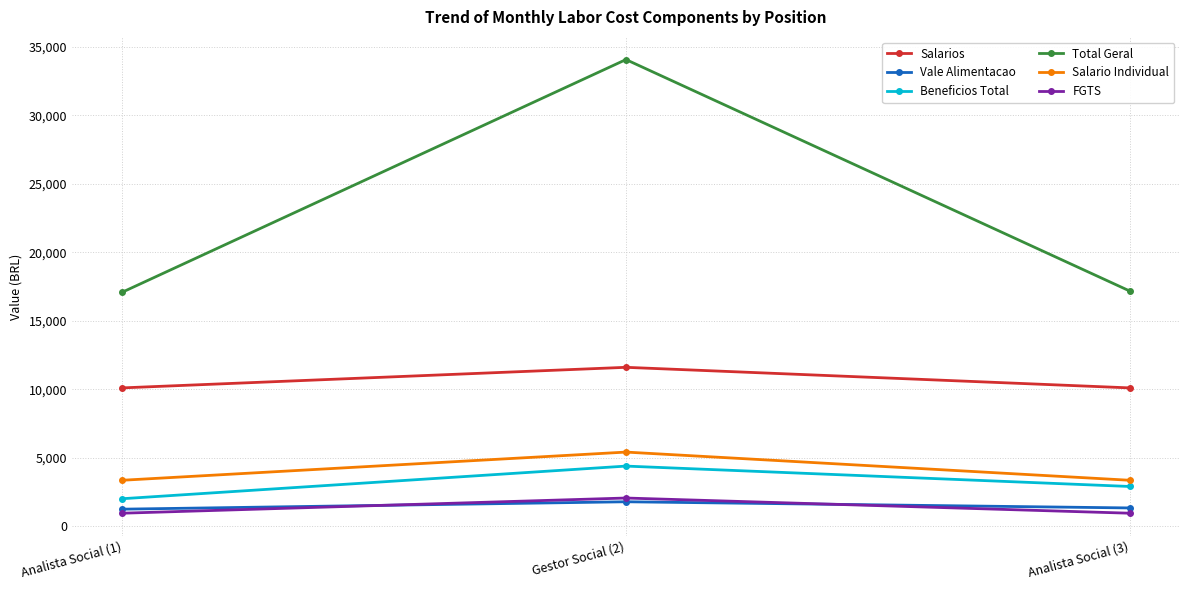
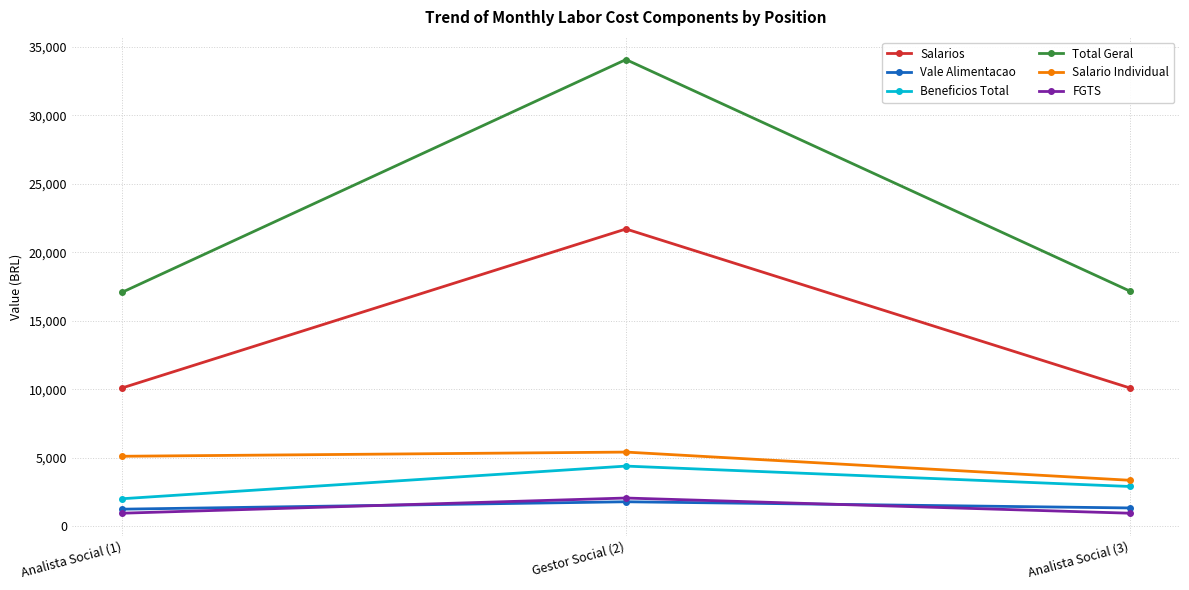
  {
    "Salarios": {
      "Analista Social (1)": "10,100",
-     "Gestor Social (2)": "11,600",
+     "Gestor Social (2)": "21,700",
      "Analista Social (3)": "10,100"
    },
    "Vale Alimentacao": {
      "Analista Social (1)": "1,300",
      "Gestor Social (2)": "1,800",
      "Analista Social (3)": "1,400"
    },
    "Beneficios Total": {
      "Analista Social (1)": "2,000",
      "Gestor Social (2)": "4,400",
      "Analista Social (3)": "2,900"
    },
    "Total Geral": {
      "Analista Social (1)": "17,100",
      "Gestor Social (2)": "34,100",
      "Analista Social (3)": "17,200"
    },
    "Salario Individual": {
-     "Analista Social (1)": "3,400",
+     "Analista Social (1)": "5,100",
      "Gestor Social (2)": "5,400",
      "Analista Social (3)": "3,400"
    },
    "FGTS": {
      "Analista Social (1)": "1,000",
      "Gestor Social (2)": "2,100",
      "Analista Social (3)": "1,000"
    }
  }
